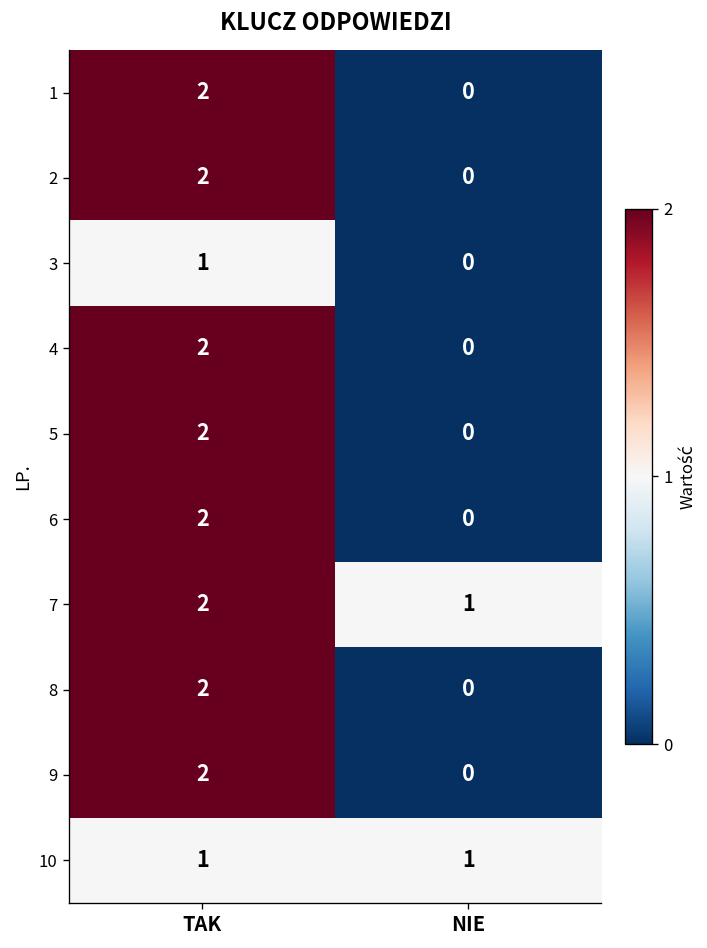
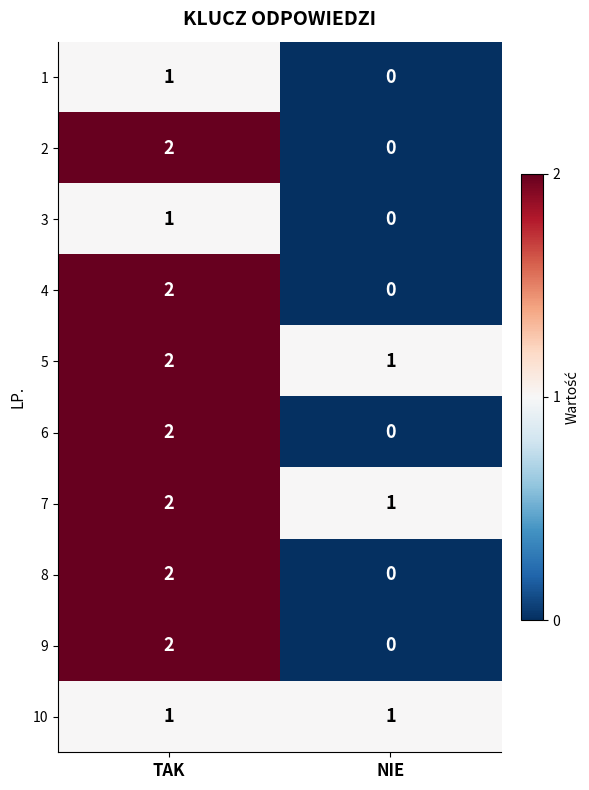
  {
    "1": {
-     "TAK": 2,
+     "TAK": 1,
      "NIE": 0
    },
    "2": {
      "TAK": 2,
      "NIE": 0
    },
    "3": {
      "TAK": 1,
      "NIE": 0
    },
    "4": {
      "TAK": 2,
      "NIE": 0
    },
    "5": {
      "TAK": 2,
-     "NIE": 0
+     "NIE": 1
    },
    "6": {
      "TAK": 2,
      "NIE": 0
    },
    "7": {
      "TAK": 2,
      "NIE": 1
    },
    "8": {
      "TAK": 2,
      "NIE": 0
    },
    "9": {
      "TAK": 2,
      "NIE": 0
    },
    "10": {
      "TAK": 1,
      "NIE": 1
    }
  }
